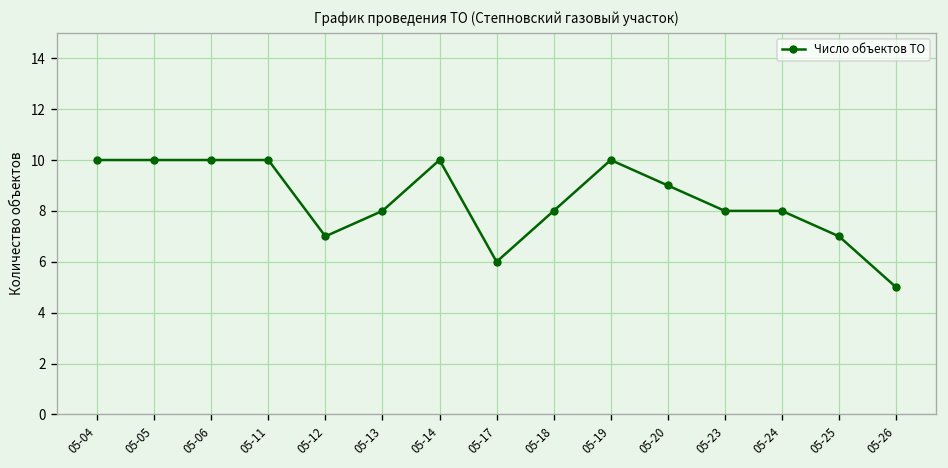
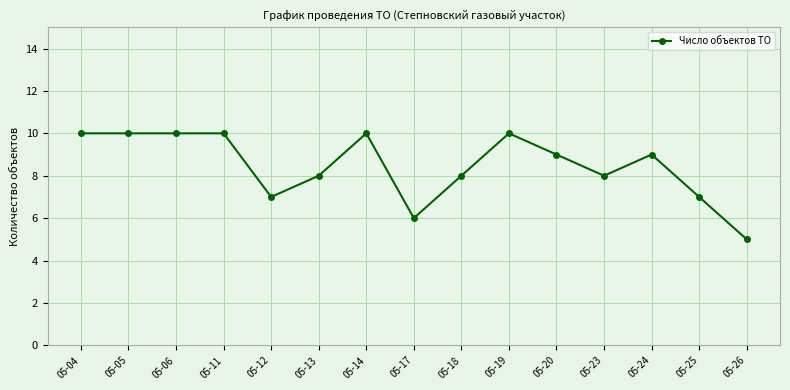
  {
    "05-04": 10,
    "05-05": 10,
    "05-06": 10,
    "05-11": 10,
    "05-12": 7,
    "05-13": 8,
    "05-14": 10,
    "05-17": 6,
    "05-18": 8,
    "05-19": 10,
    "05-20": 9,
    "05-23": 8,
-   "05-24": 8,
+   "05-24": 9,
    "05-25": 7,
    "05-26": 5
  }
